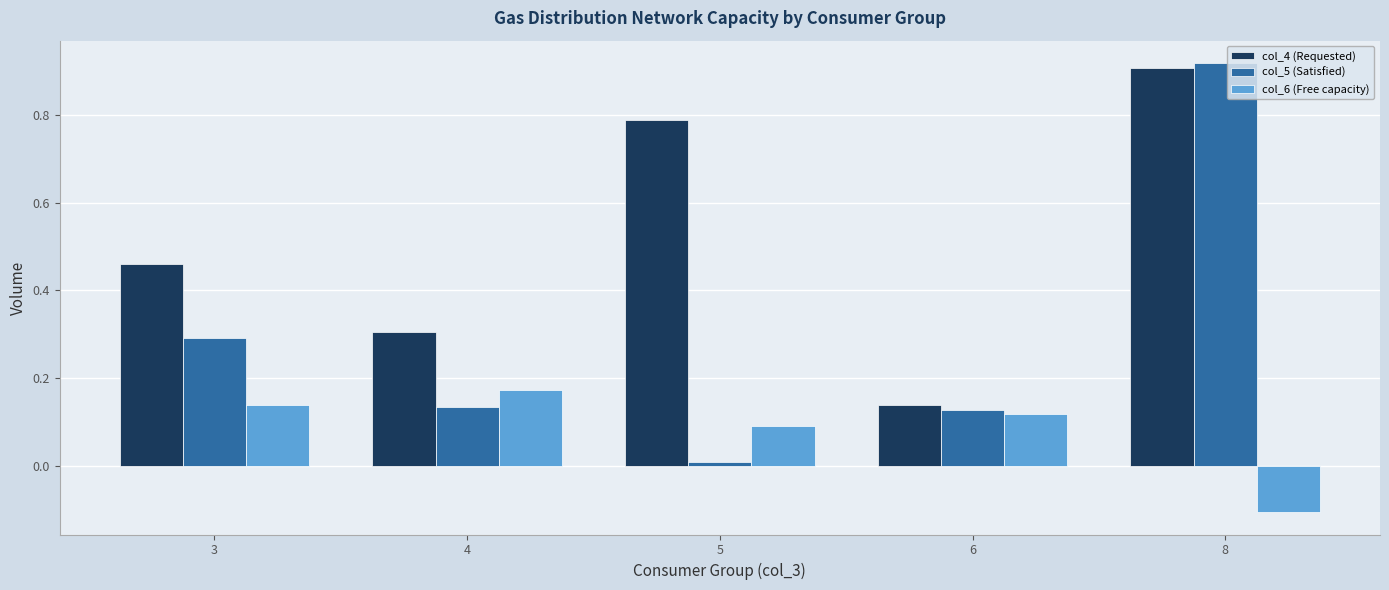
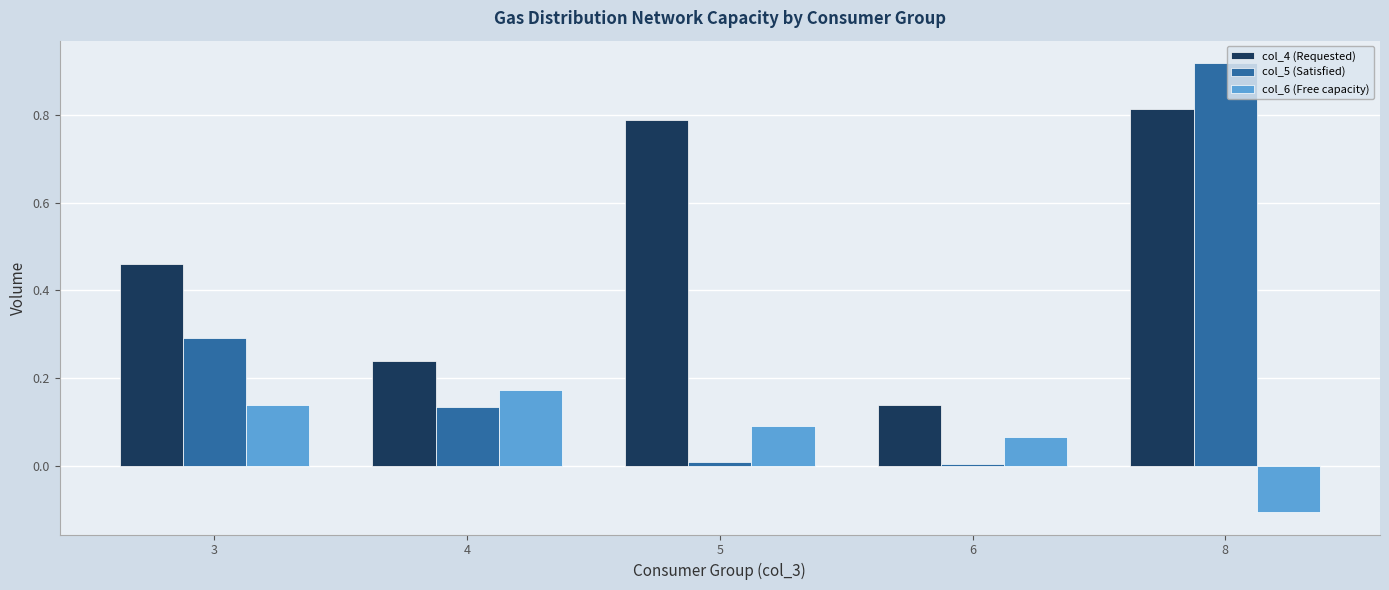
  {
    "col_4 (Requested)": {
      "3": 0.46,
-     "4": 0.31,
+     "4": 0.24,
      "5": 0.79,
      "6": 0.14,
-     "8": 0.91
+     "8": 0.81
    },
    "col_5 (Satisfied)": {
      "3": 0.29,
      "4": 0.13,
      "5": 0.01,
-     "6": 0.13,
+     "6": 0.00,
      "8": 0.92
    },
    "col_6 (Free capacity)": {
      "3": 0.14,
      "4": 0.17,
      "5": 0.09,
-     "6": 0.12,
+     "6": 0.07,
      "8": -0.11
    }
  }
